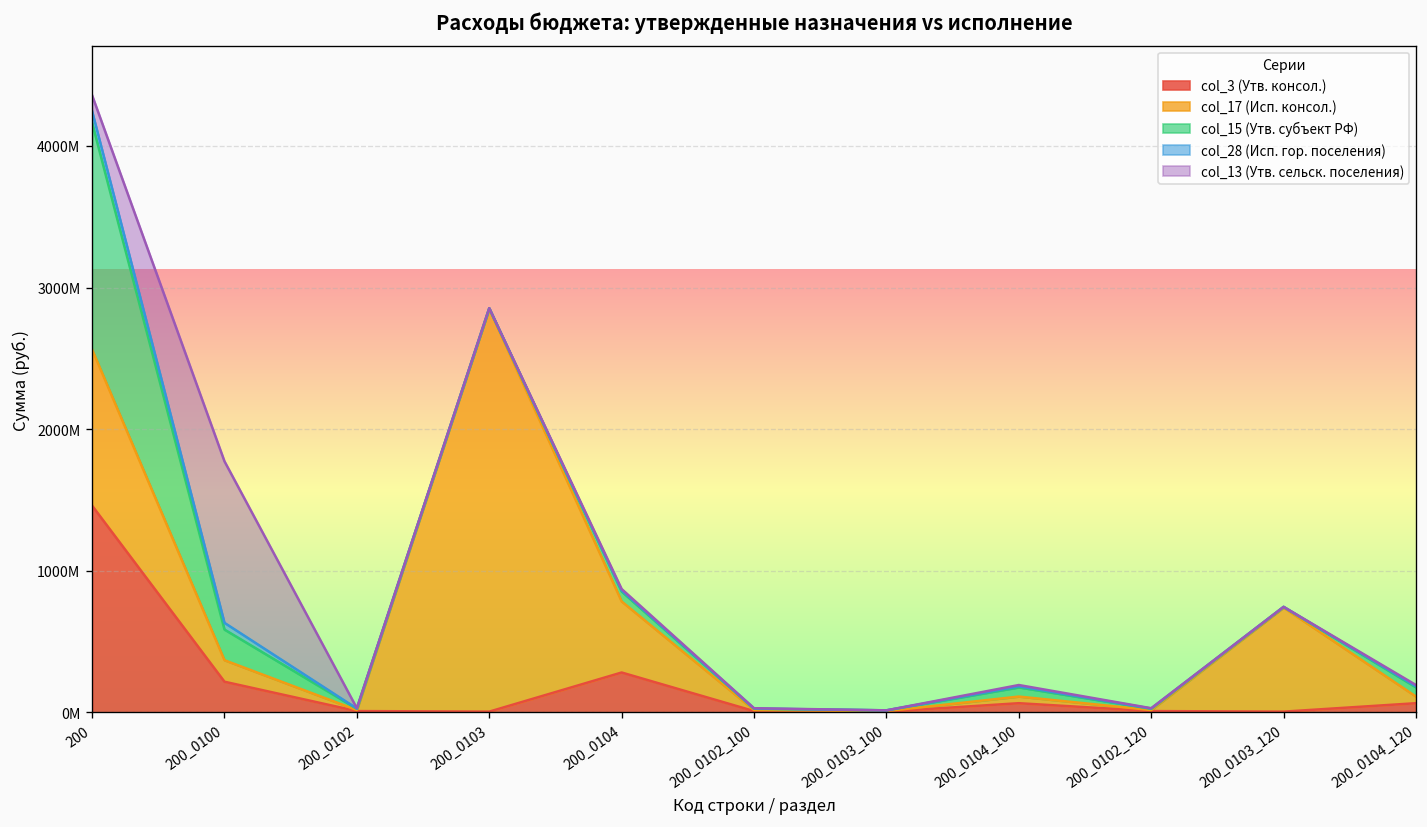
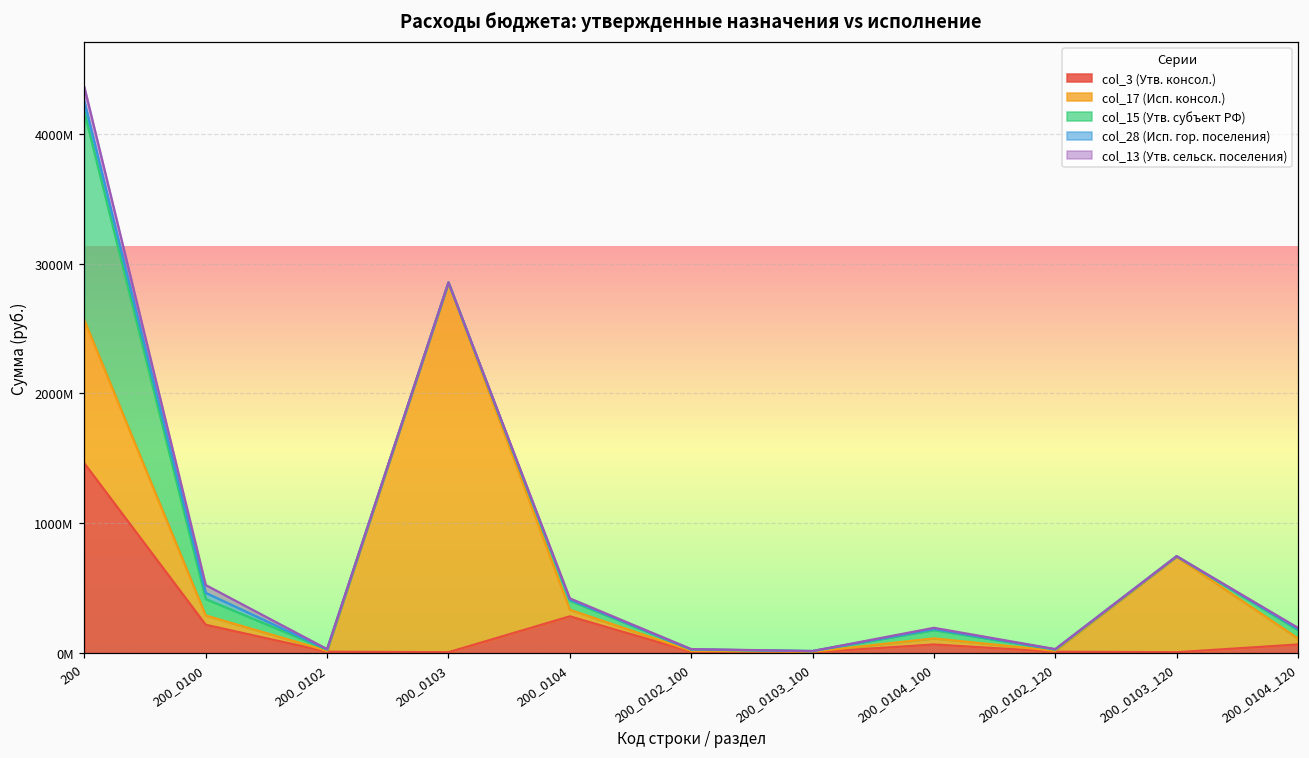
  {
    "col_3 (Утв. консол.)": {
      "200": 1460000000,
      "200_0100": 220000000,
      "200_0103": 10000000,
      "200_0104": 280000000,
      "200_0104_100": 60000000,
      "200_0103_120": 10000000,
      "200_0104_120": 60000000
    },
    "col_17 (Исп. консол.)": {
      "200": 1100000000,
-     "200_0100": 150000000,
-     "200_0104": 500000000,
+     "200_0100": 70000000,
+     "200_0104": 50000000,
      "200_0104_100": 50000000,
      "200_0104_120": 50000000
    },
    "col_15 (Утв. субъект РФ)": {
      "200": 1600000000,
-     "200_0100": 220000000
+     "200_0100": 130000000
    },
    "col_28 (Исп. гор. поселения)": {
      "200": 80000000,
      "200_0100": 50000000
    },
    "col_13 (Утв. сельск. поселения)": {
      "200": 110000000,
-     "200_0100": 1140000000
+     "200_0100": 60000000
    }
  }
